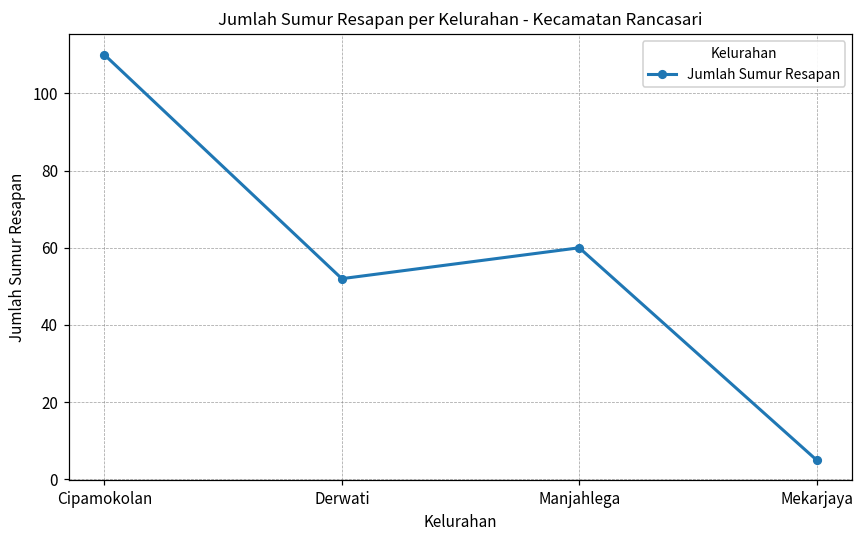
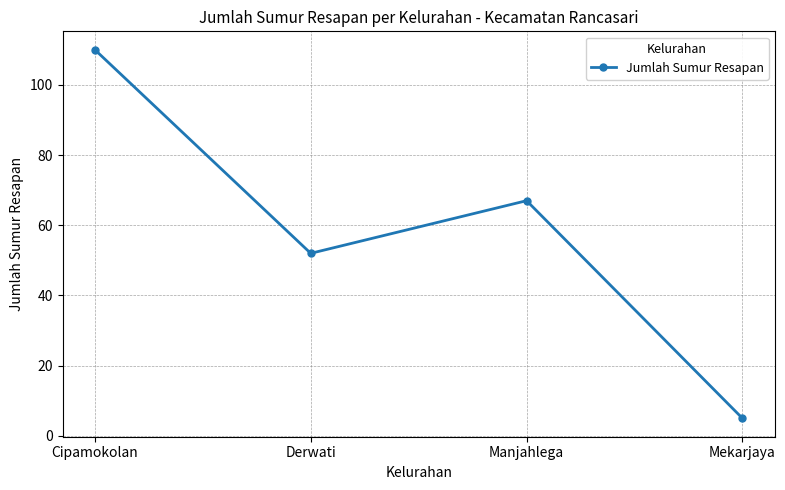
  {
    "Cipamokolan": 110,
    "Derwati": 52,
-   "Manjahlega": 60,
+   "Manjahlega": 67,
    "Mekarjaya": 5
  }
